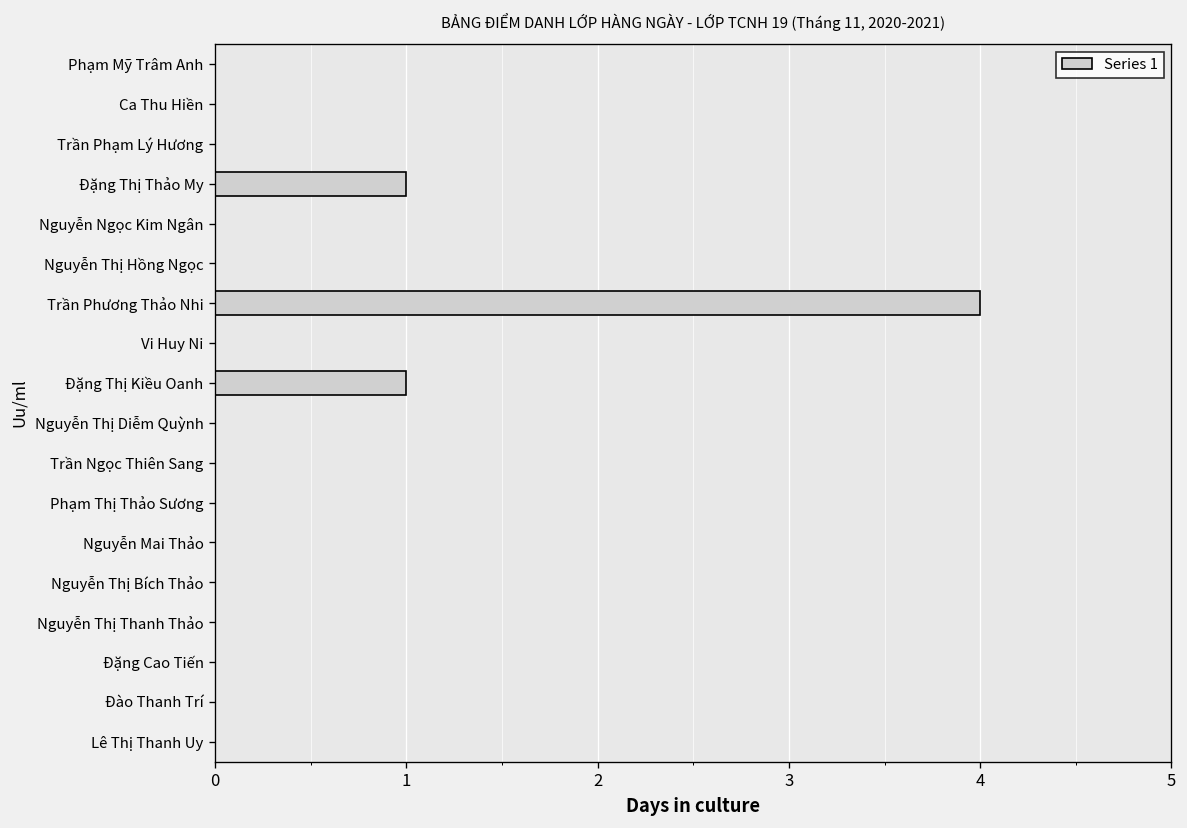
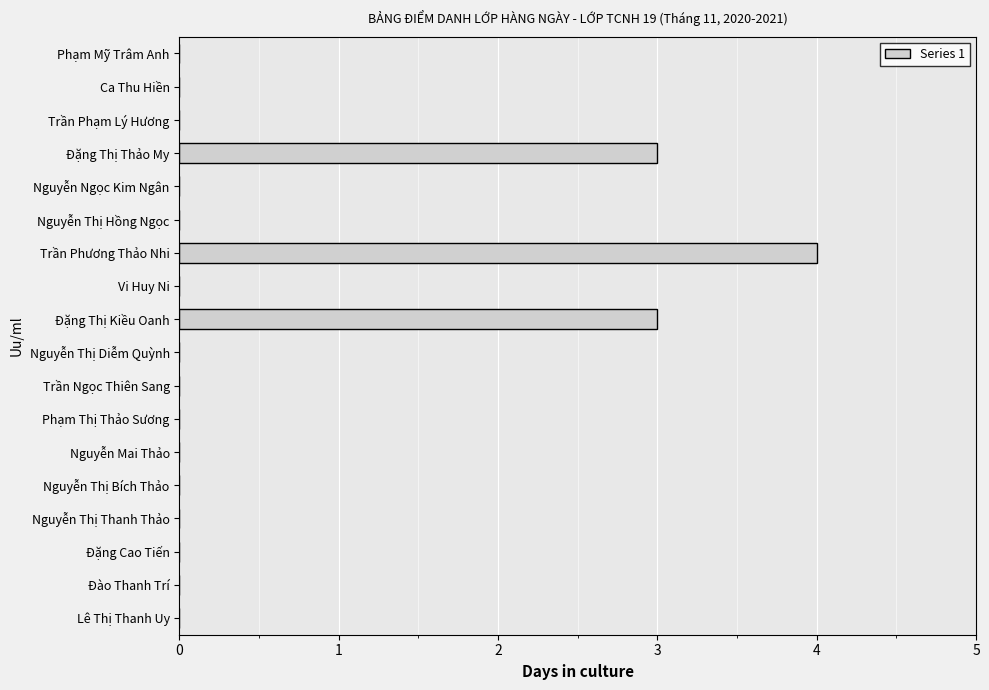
  {
    "Phạm Mỹ Trâm Anh": 0,
    "Ca Thu Hiền": 0,
    "Trần Phạm Lý Hương": 0,
-   "Đặng Thị Thảo My": 1,
+   "Đặng Thị Thảo My": 3,
    "Nguyễn Ngọc Kim Ngân": 0,
    "Nguyễn Thị Hồng Ngọc": 0,
    "Trần Phương Thảo Nhi": 4,
    "Vi Huy Ni": 0,
-   "Đặng Thị Kiều Oanh": 1,
+   "Đặng Thị Kiều Oanh": 3,
    "Nguyễn Thị Diễm Quỳnh": 0,
    "Trần Ngọc Thiên Sang": 0,
    "Phạm Thị Thảo Sương": 0,
    "Nguyễn Mai Thảo": 0,
    "Nguyễn Thị Bích Thảo": 0,
    "Nguyễn Thị Thanh Thảo": 0,
    "Đặng Cao Tiến": 0,
    "Đào Thanh Trí": 0,
    "Lê Thị Thanh Uy": 0
  }
